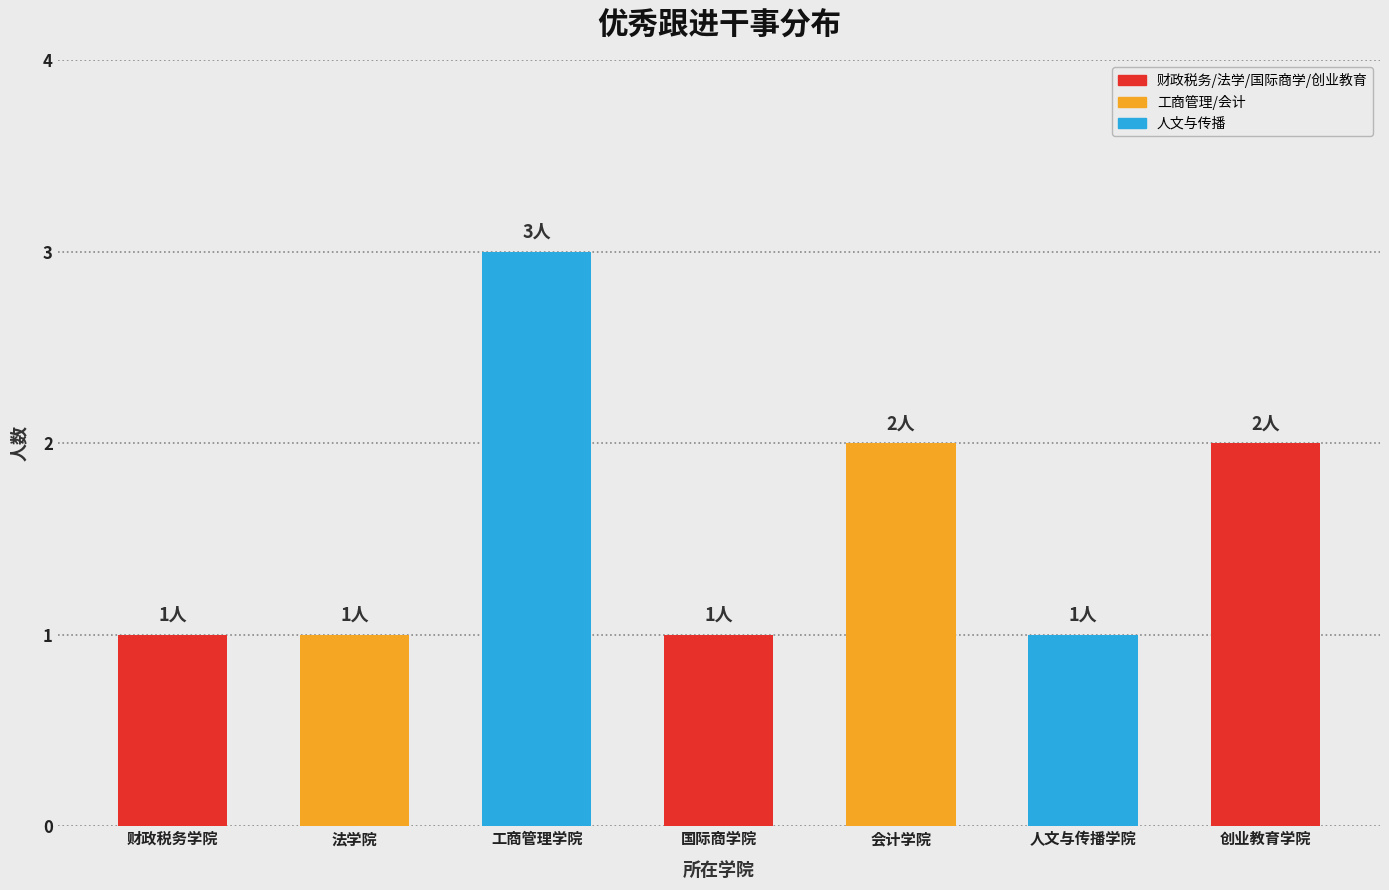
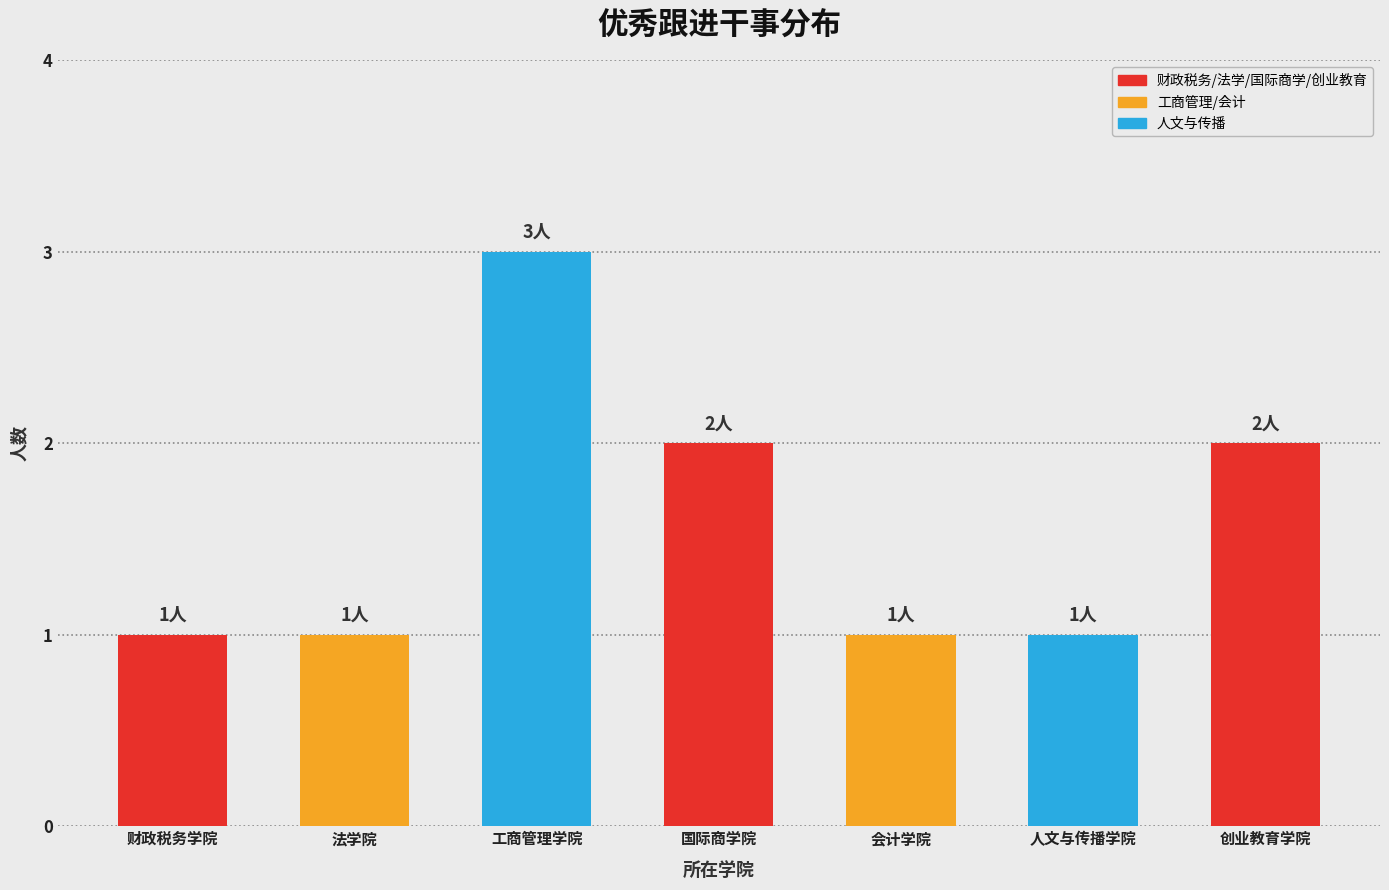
  {
    "财政税务学院": "1人",
    "法学院": "1人",
    "工商管理学院": "3人",
-   "国际商学院": "1人",
-   "会计学院": "2人",
+   "国际商学院": "2人",
+   "会计学院": "1人",
    "人文与传播学院": "1人",
    "创业教育学院": "2人"
  }
